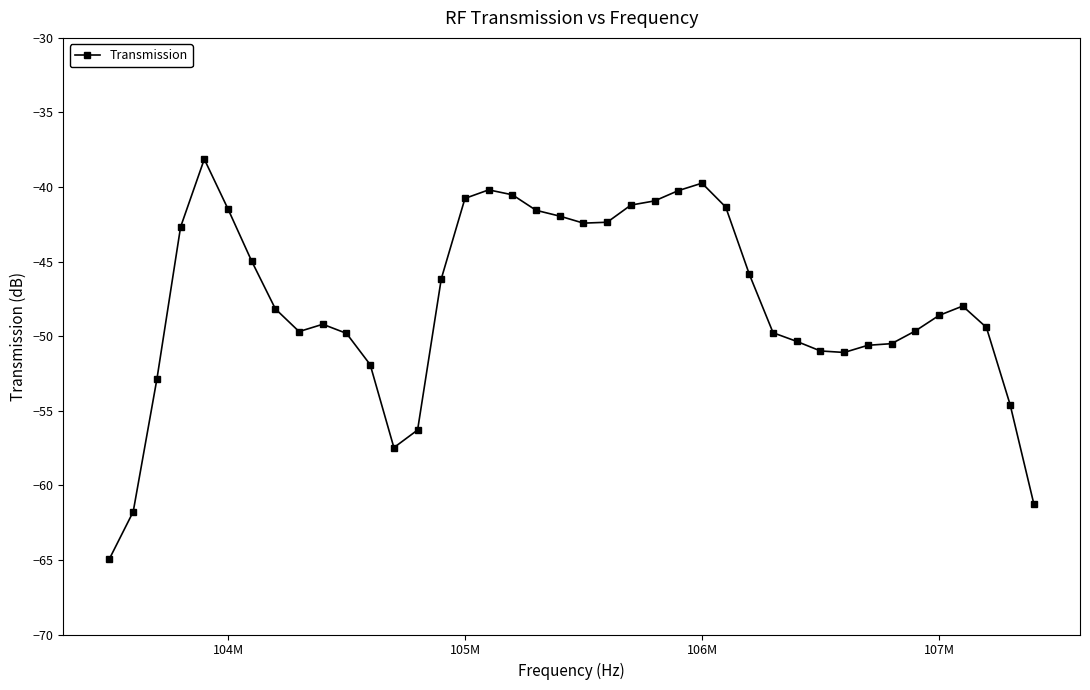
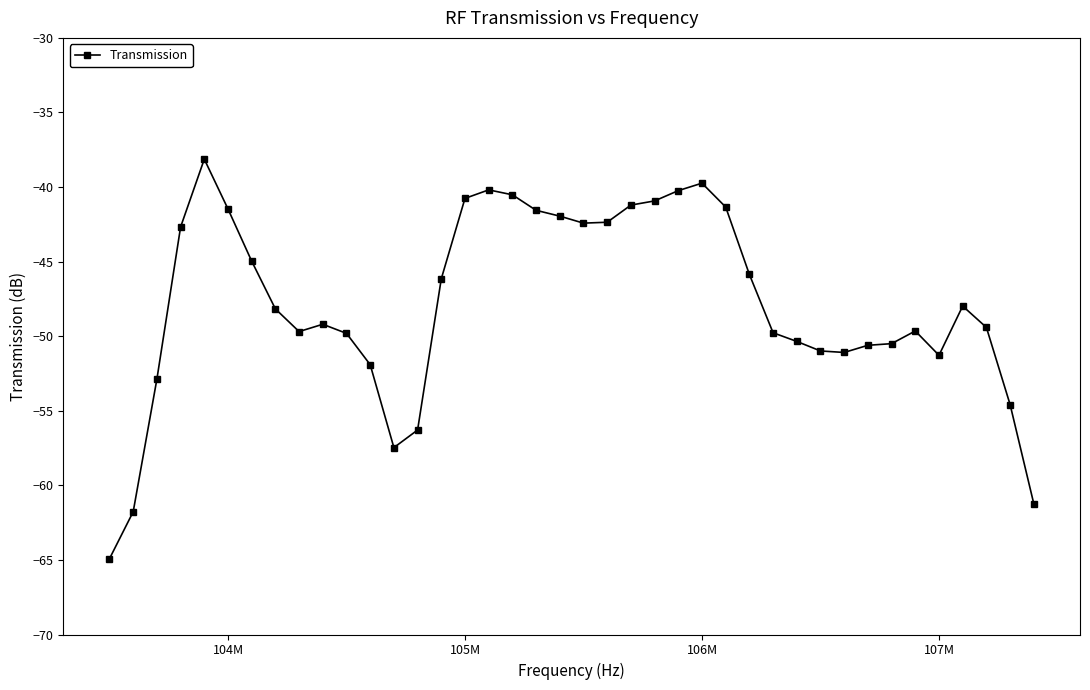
  {
    "104M": -41.5,
    "105M": -40.8,
    "106M": -39.7,
-   "107M": -48.6
+   "107M": -51.3
  }
